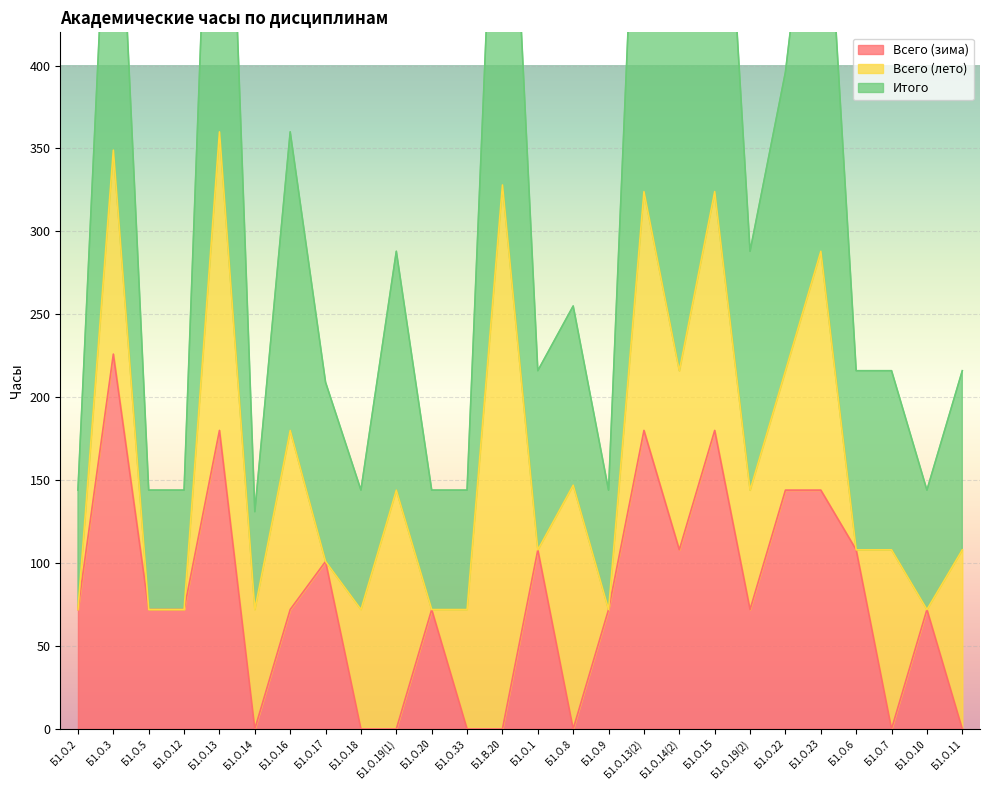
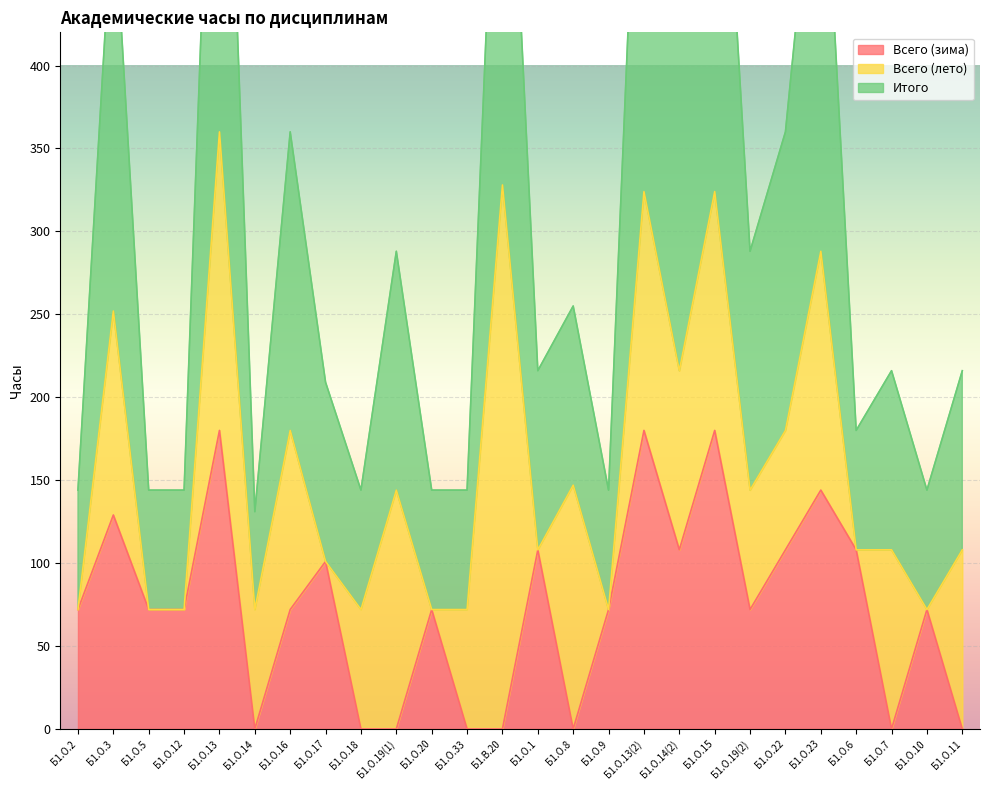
  {
    "Всего (зима)": {
-     "Б1.О.3": 226,
+     "Б1.О.3": 129,
      "Б1.О.13": 180,
      "Б1.О.14": 0,
      "Б1.О.16": 72,
      "Б1.О.18": 0,
      "Б1.О.19(1)": 0,
      "Б1.О.33": 0,
      "Б1.В.20": 0,
      "Б1.О.8": 0,
      "Б1.О.13(2)": 180,
      "Б1.О.14(2)": 108,
      "Б1.О.15": 180,
      "Б1.О.19(2)": 72,
-     "Б1.О.22": 144,
+     "Б1.О.22": 108,
      "Б1.О.23": 144,
      "Б1.О.7": 0,
      "Б1.О.11": 0
    },
    "Всего (лето)": {
      "Б1.О.13": 360,
      "Б1.О.14": 72,
      "Б1.О.16": 180,
      "Б1.О.18": 72,
      "Б1.О.19(1)": 144,
      "Б1.О.33": 72,
      "Б1.В.20": 328,
      "Б1.О.8": 147,
      "Б1.О.13(2)": 324,
      "Б1.О.14(2)": 216,
      "Б1.О.15": 324,
      "Б1.О.19(2)": 144,
      "Б1.О.23": 288,
      "Б1.О.7": 108,
      "Б1.О.11": 108
    },
    "Итого": {
      "Б1.О.2": 72,
      "Б1.О.5": 72,
      "Б1.О.12": 72,
      "Б1.О.14": 59,
      "Б1.О.16": 180,
      "Б1.О.17": 108,
      "Б1.О.18": 72,
      "Б1.О.19(1)": 144,
      "Б1.О.20": 72,
      "Б1.О.33": 72,
      "Б1.О.1": 108,
      "Б1.О.8": 108,
      "Б1.О.9": 72,
      "Б1.О.19(2)": 144,
      "Б1.О.22": 180,
-     "Б1.О.6": 108,
+     "Б1.О.6": 72,
      "Б1.О.7": 108,
      "Б1.О.10": 72,
      "Б1.О.11": 108
    }
  }
